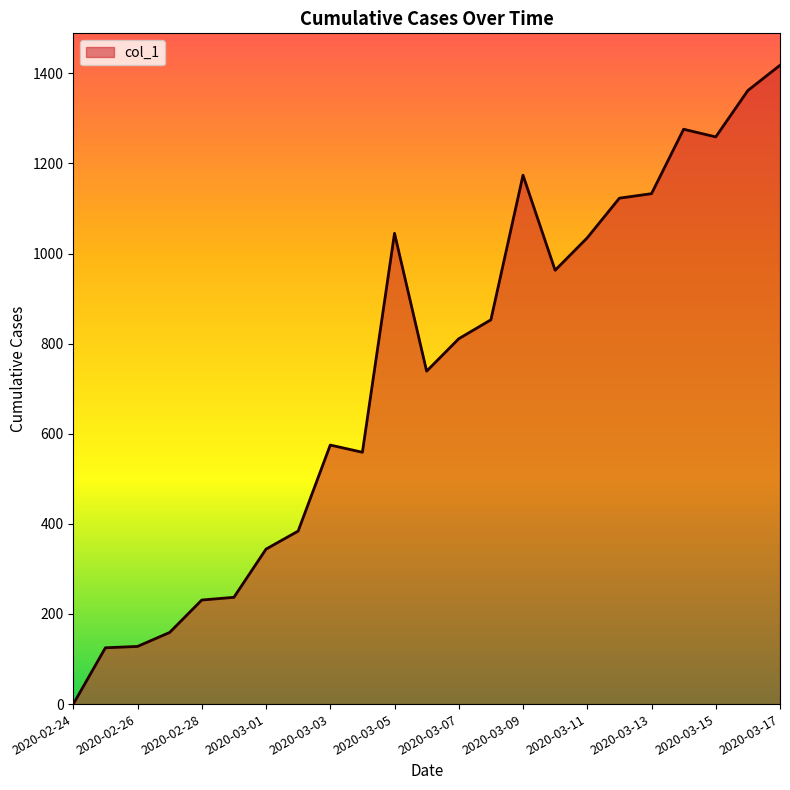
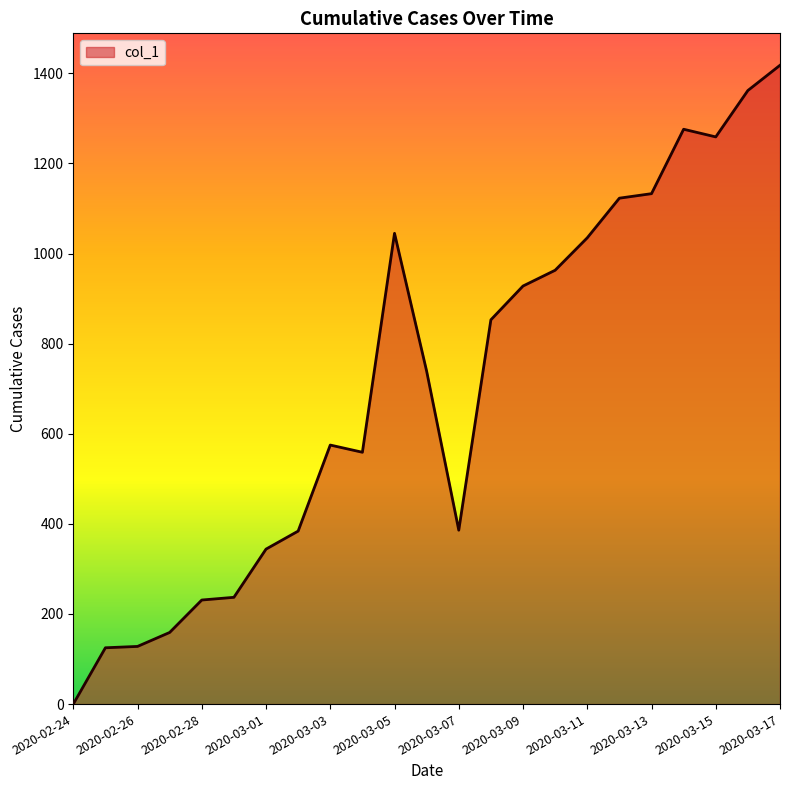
  {
    "2020-02-24": 0,
    "2020-02-26": 130,
    "2020-02-28": 230,
    "2020-03-01": 340,
    "2020-03-03": 580,
    "2020-03-05": 1050,
-   "2020-03-07": 810,
-   "2020-03-09": 1170,
+   "2020-03-07": 390,
+   "2020-03-09": 930,
    "2020-03-11": 1040,
    "2020-03-13": 1130,
    "2020-03-15": 1260,
    "2020-03-17": 1420
  }
